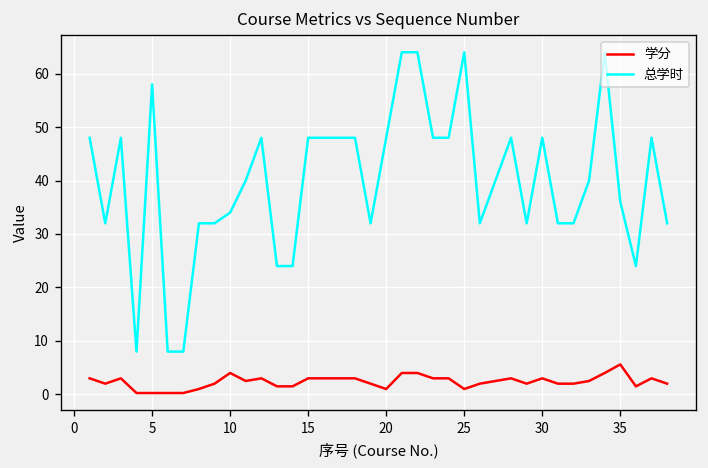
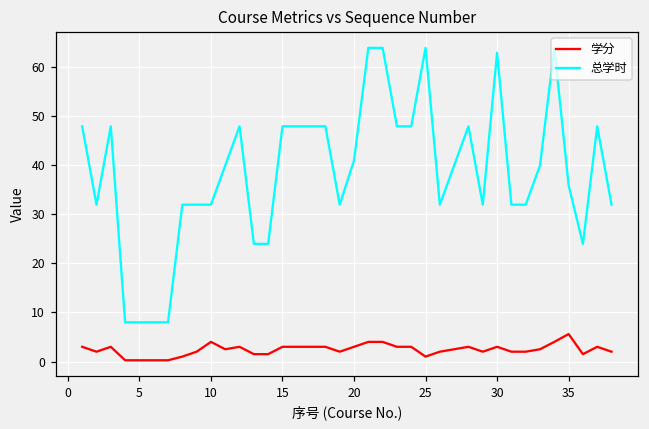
  {
    "学分": {
      "5": 0,
      "10": 4,
      "15": 3,
-     "20": 1,
+     "20": 3,
      "25": 1,
      "30": 3,
      "35": 6
    },
    "总学时": {
-     "5": 58,
-     "10": 34,
+     "5": 8,
+     "10": 32,
      "15": 48,
-     "20": 48,
+     "20": 41,
      "25": 64,
-     "30": 48,
+     "30": 63,
      "35": 36
    }
  }
